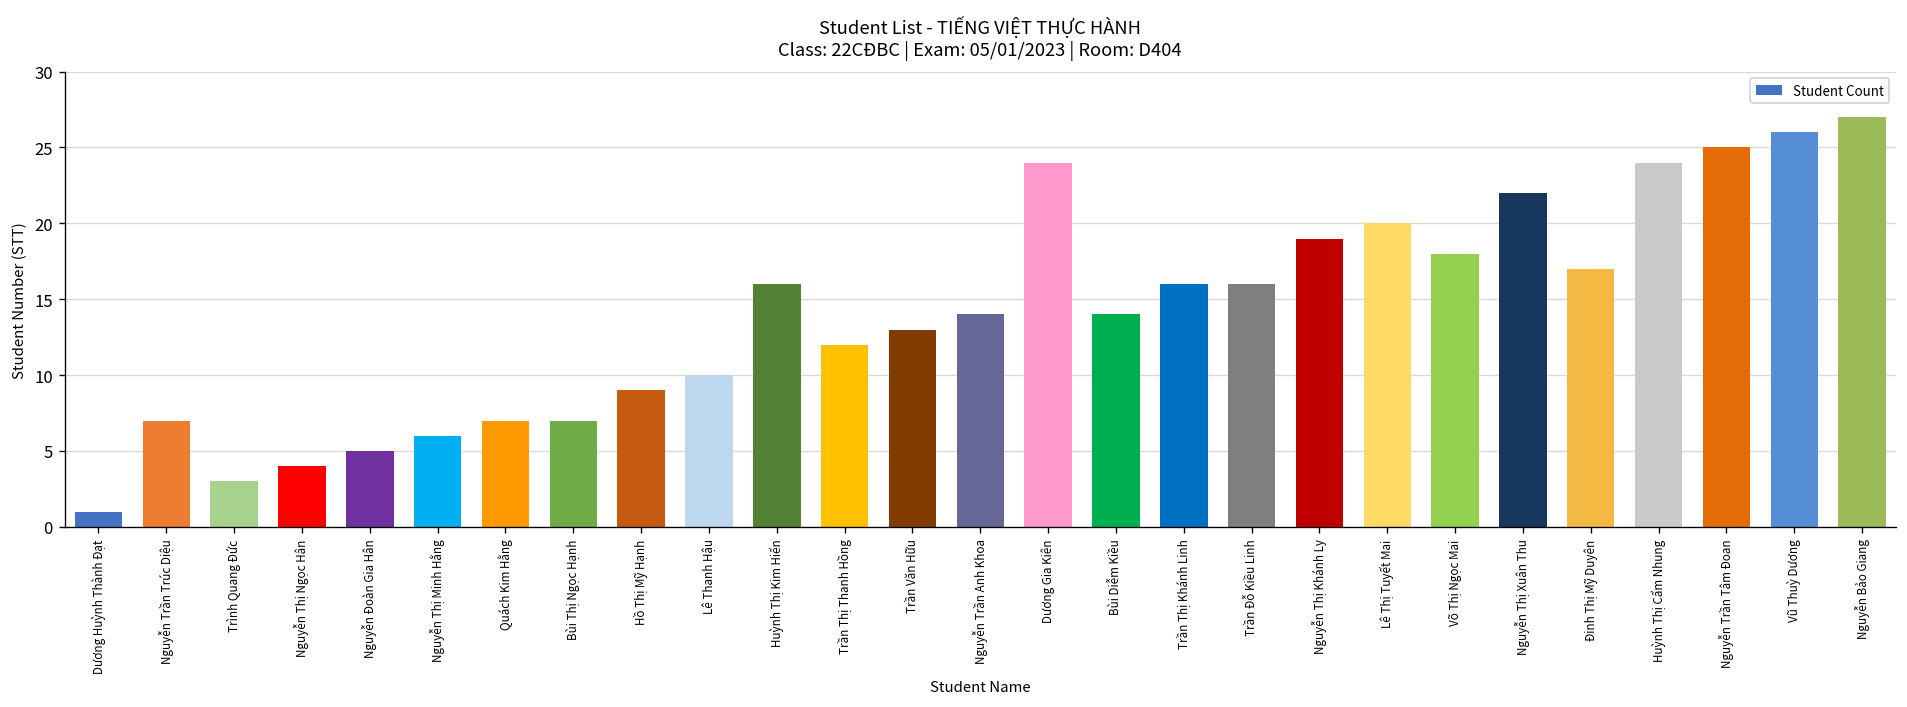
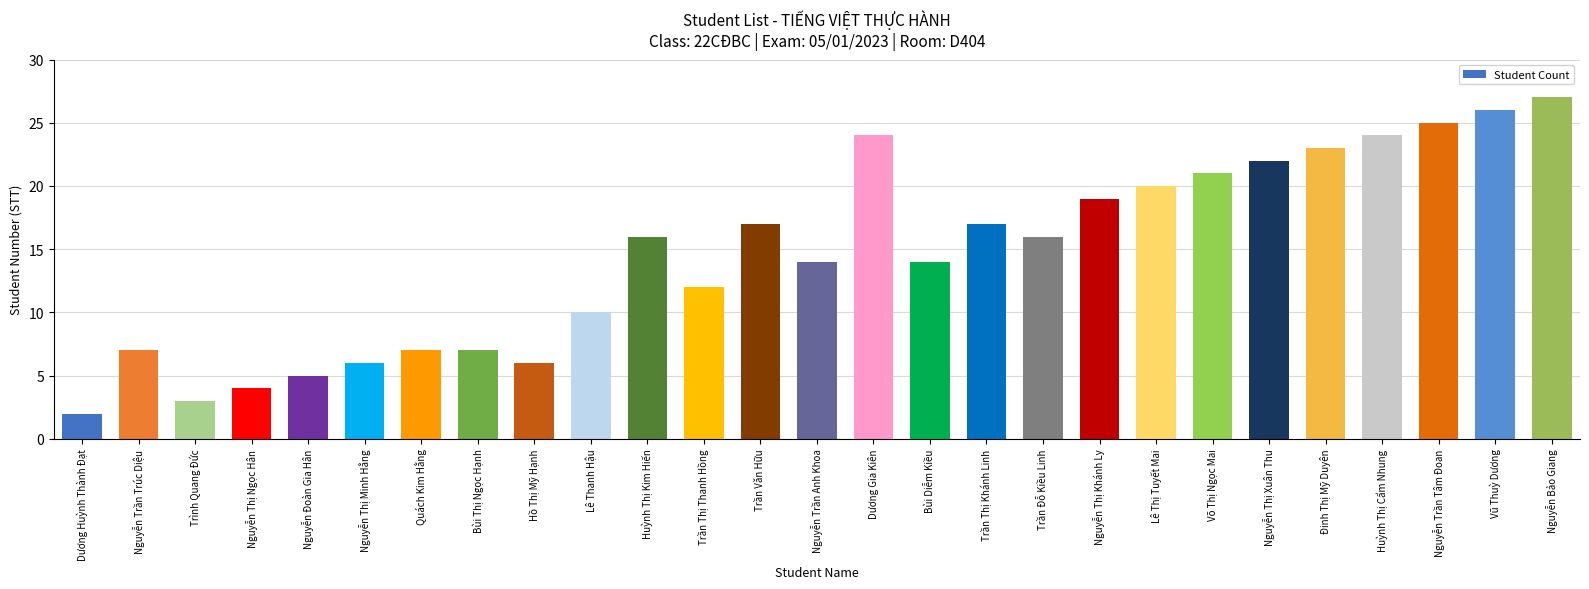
  {
-   "Dương Huỳnh Thành Đạt": 1,
+   "Dương Huỳnh Thành Đạt": 2,
    "Nguyễn Trần Trúc Diệu": 7,
    "Trình Quang Đức": 3,
    "Nguyễn Thị Ngọc Hân": 4,
    "Nguyễn Đoàn Gia Hân": 5,
    "Nguyễn Thị Minh Hằng": 6,
    "Quách Kim Hằng": 7,
    "Bùi Thị Ngọc Hạnh": 7,
-   "Hồ Thị Mỹ Hạnh": 9,
+   "Hồ Thị Mỹ Hạnh": 6,
    "Lê Thanh Hậu": 10,
    "Huỳnh Thị Kim Hiến": 16,
    "Trần Thị Thanh Hồng": 12,
-   "Trần Văn Hữu": 13,
+   "Trần Văn Hữu": 17,
    "Nguyễn Trần Anh Khoa": 14,
    "Dương Gia Kiên": 24,
    "Bùi Diễm Kiều": 14,
-   "Trần Thị Khánh Linh": 16,
+   "Trần Thị Khánh Linh": 17,
    "Trần Đỗ Kiều Linh": 16,
    "Nguyễn Thị Khánh Ly": 19,
    "Lê Thị Tuyết Mai": 20,
-   "Võ Thị Ngọc Mai": 18,
+   "Võ Thị Ngọc Mai": 21,
    "Nguyễn Thị Xuân Thu": 22,
-   "Đinh Thị Mỹ Duyên": 17,
+   "Đinh Thị Mỹ Duyên": 23,
    "Huỳnh Thị Cẩm Nhung": 24,
    "Nguyễn Trần Tâm Đoan": 25,
    "Vũ Thuỳ Dương": 26,
    "Nguyễn Bảo Giang": 27
  }
